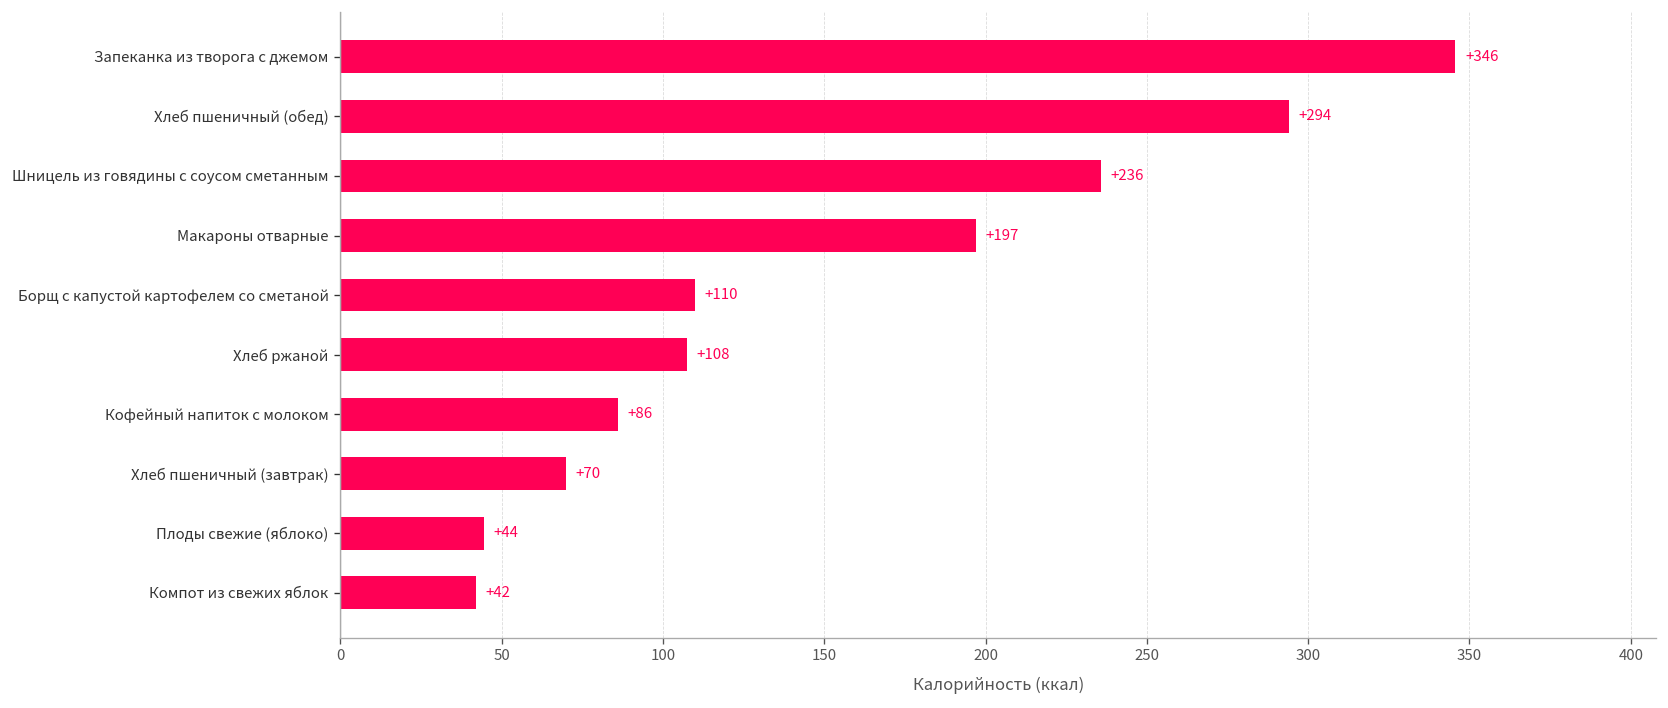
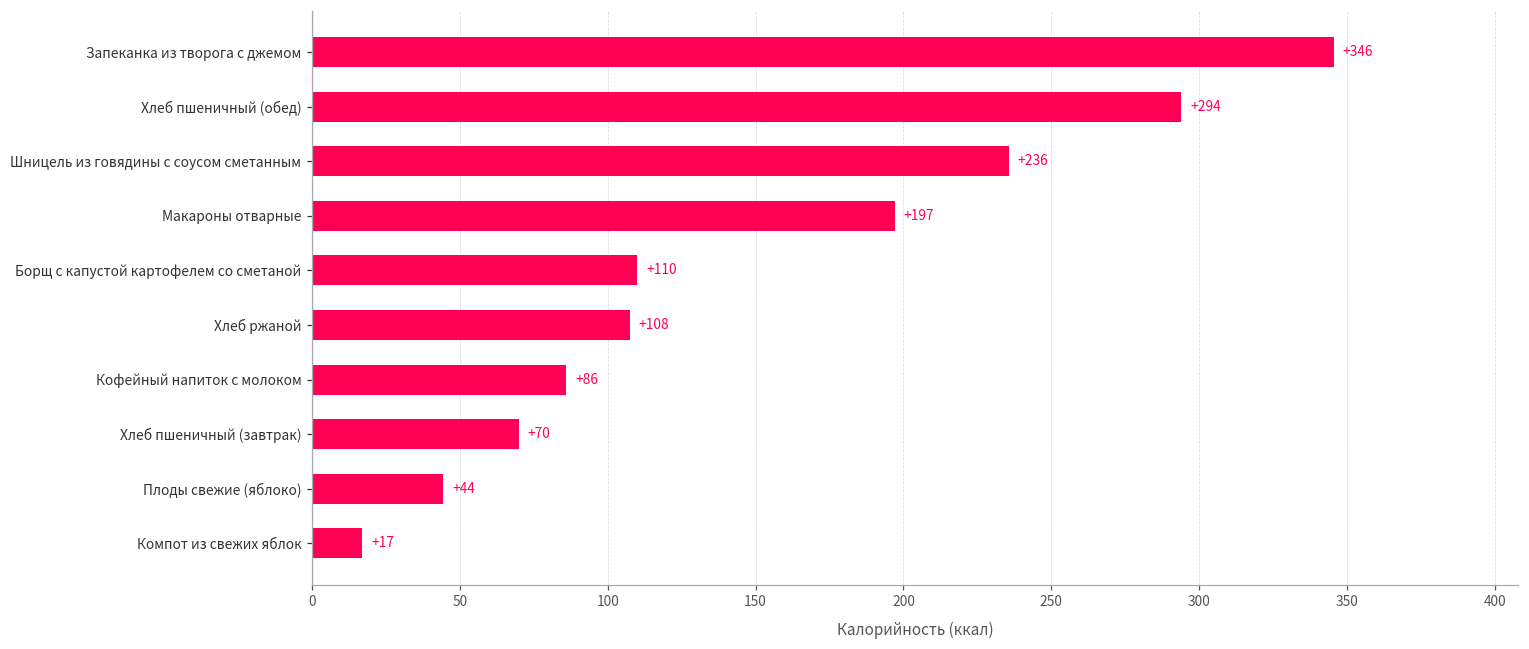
  {
    "Запеканка из творога с джемом": "+346",
    "Хлеб пшеничный (обед)": "+294",
    "Шницель из говядины с соусом сметанным": "+236",
    "Макароны отварные": "+197",
    "Борщ с капустой картофелем со сметаной": "+110",
    "Хлеб ржаной": "+108",
    "Кофейный напиток с молоком": "+86",
    "Хлеб пшеничный (завтрак)": "+70",
    "Плоды свежие (яблоко)": "+44",
-   "Компот из свежих яблок": "+42"
+   "Компот из свежих яблок": "+17"
  }
